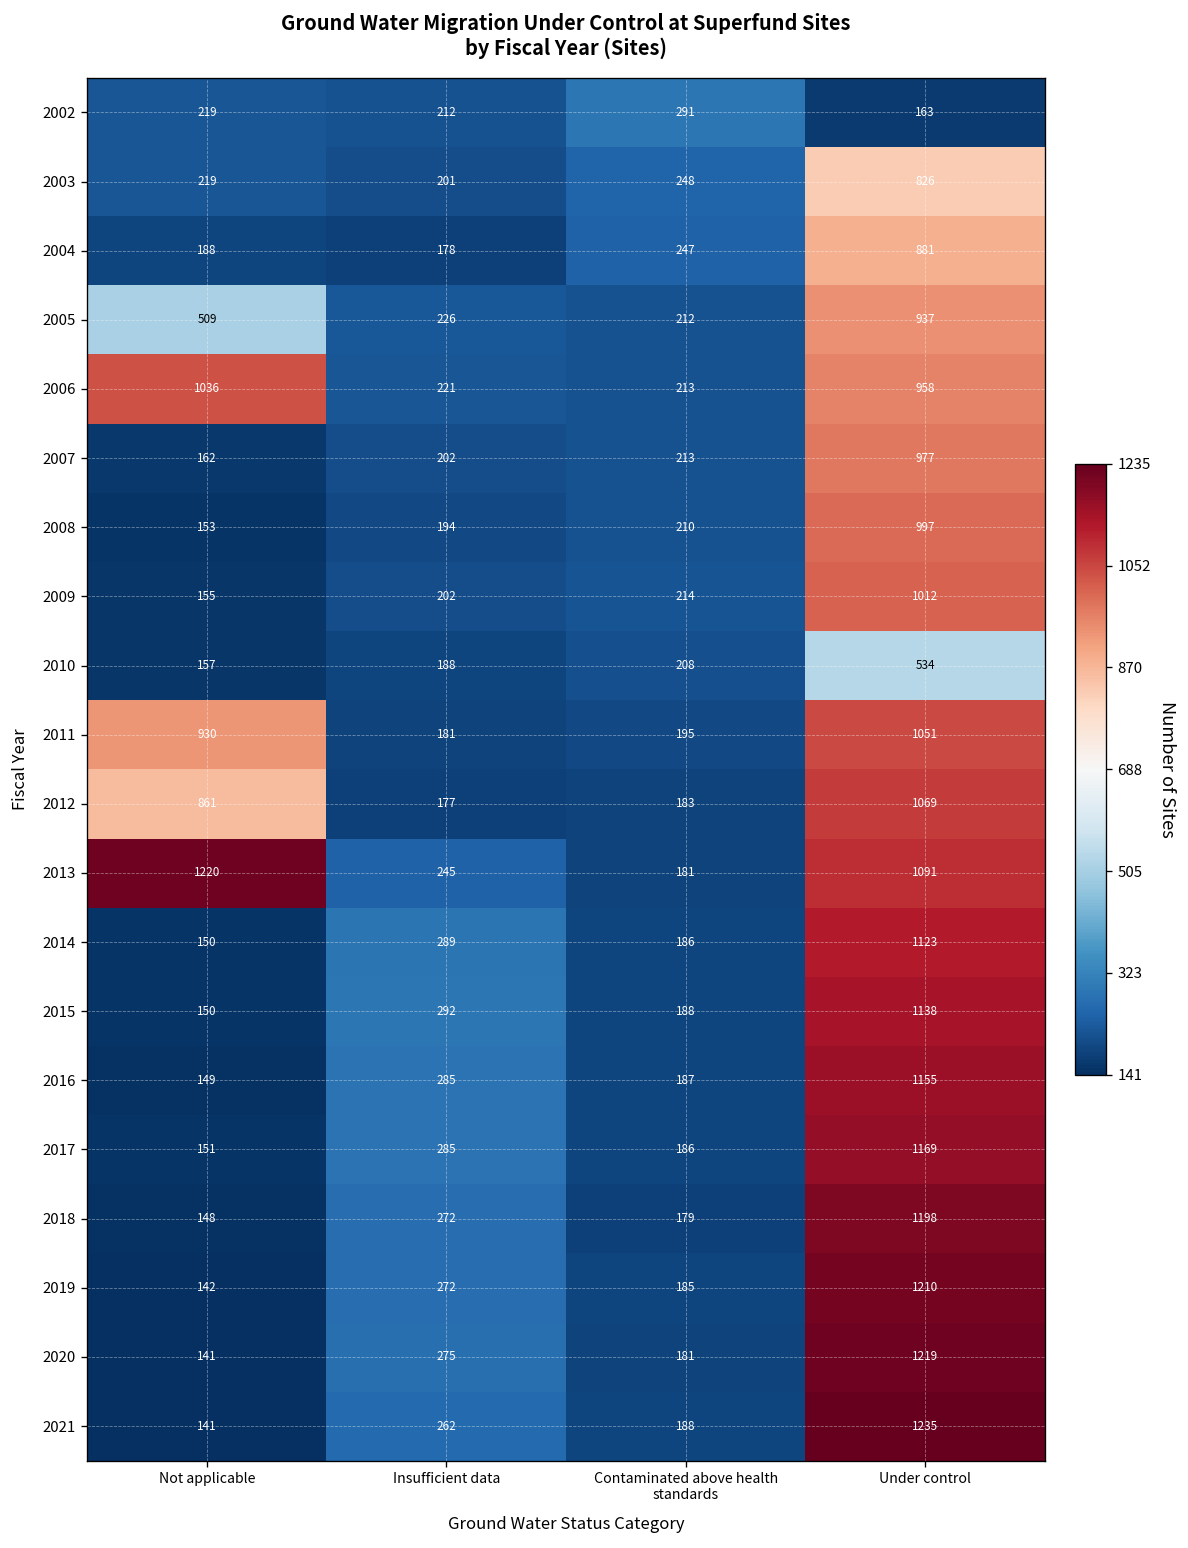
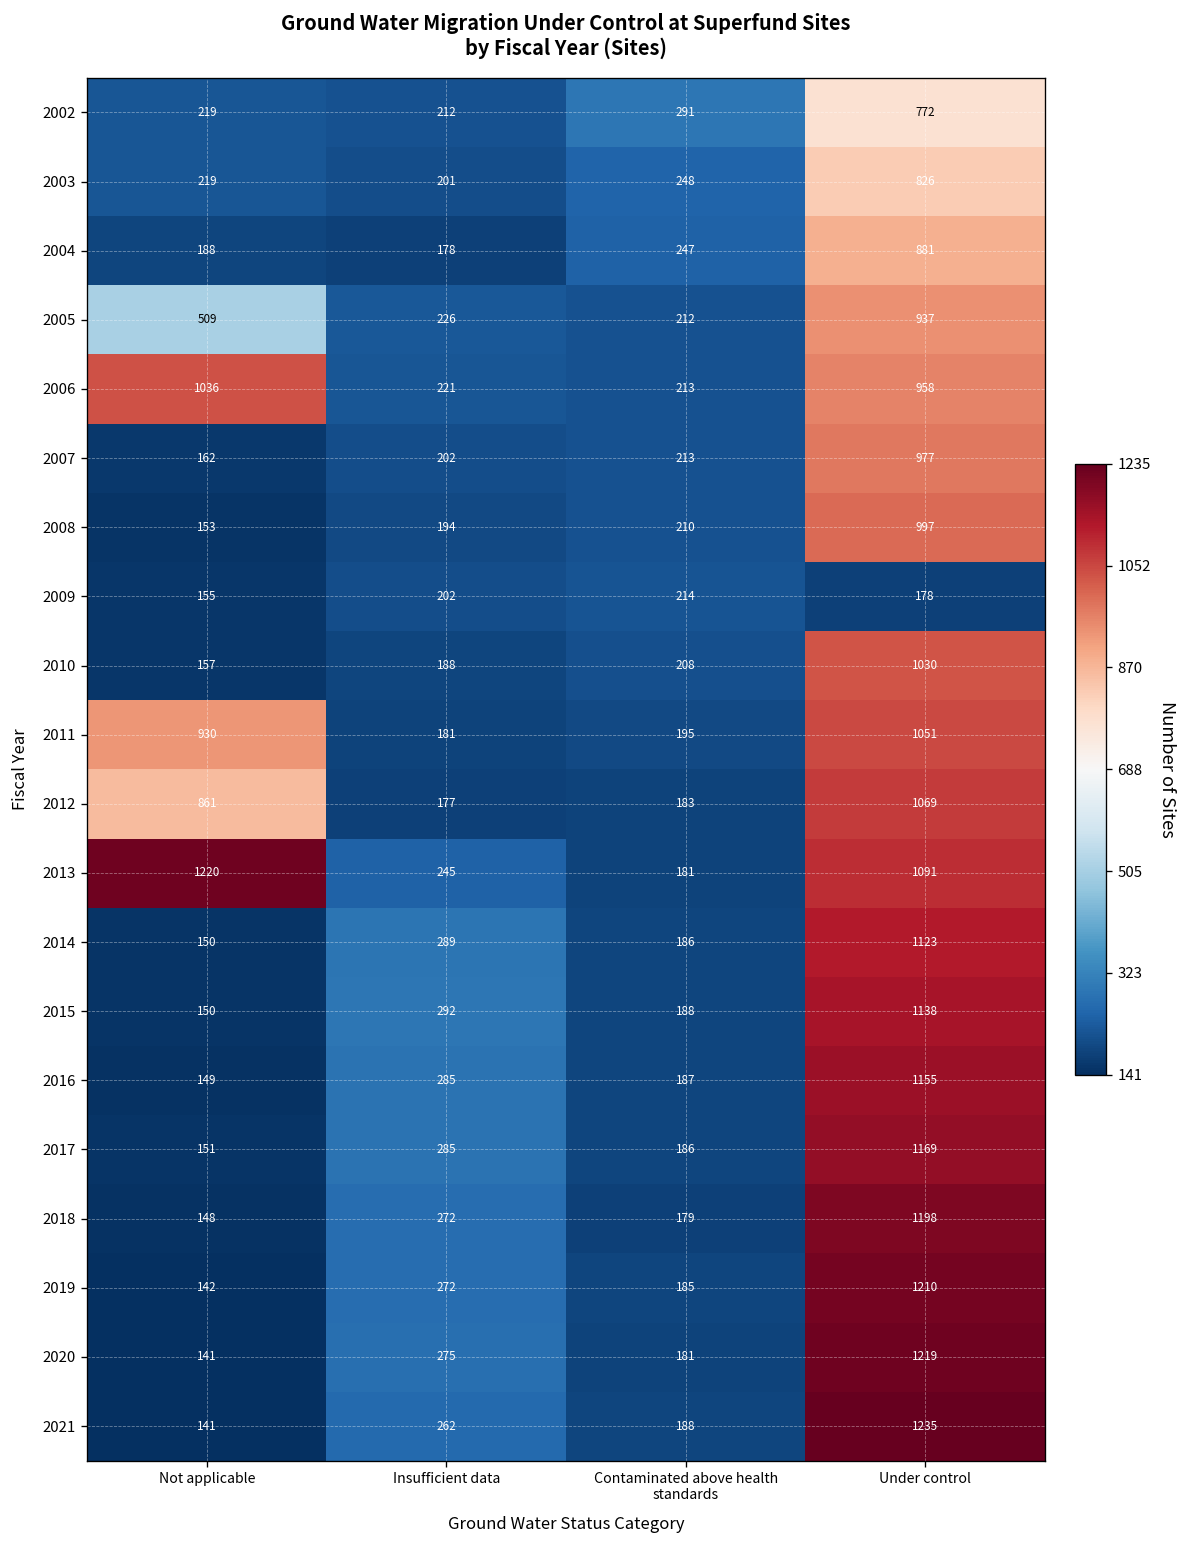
  {
    "2002": {
      "Not applicable": 219,
      "Insufficient data": 212,
      "Contaminated above health standards": 291,
-     "Under control": 163
+     "Under control": 772
    },
    "2003": {
      "Not applicable": 219,
      "Insufficient data": 201,
      "Contaminated above health standards": 248,
      "Under control": 826
    },
    "2004": {
      "Not applicable": 188,
      "Insufficient data": 178,
      "Contaminated above health standards": 247,
      "Under control": 881
    },
    "2005": {
      "Not applicable": 509,
      "Insufficient data": 226,
      "Contaminated above health standards": 212,
      "Under control": 937
    },
    "2006": {
      "Not applicable": 1036,
      "Insufficient data": 221,
      "Contaminated above health standards": 213,
      "Under control": 958
    },
    "2007": {
      "Not applicable": 162,
      "Insufficient data": 202,
      "Contaminated above health standards": 213,
      "Under control": 977
    },
    "2008": {
      "Not applicable": 153,
      "Insufficient data": 194,
      "Contaminated above health standards": 210,
      "Under control": 997
    },
    "2009": {
      "Not applicable": 155,
      "Insufficient data": 202,
      "Contaminated above health standards": 214,
-     "Under control": 1012
+     "Under control": 178
    },
    "2010": {
      "Not applicable": 157,
      "Insufficient data": 188,
      "Contaminated above health standards": 208,
-     "Under control": 534
+     "Under control": 1030
    },
    "2011": {
      "Not applicable": 930,
      "Insufficient data": 181,
      "Contaminated above health standards": 195,
      "Under control": 1051
    },
    "2012": {
      "Not applicable": 861,
      "Insufficient data": 177,
      "Contaminated above health standards": 183,
      "Under control": 1069
    },
    "2013": {
      "Not applicable": 1220,
      "Insufficient data": 245,
      "Contaminated above health standards": 181,
      "Under control": 1091
    },
    "2014": {
      "Not applicable": 150,
      "Insufficient data": 289,
      "Contaminated above health standards": 186,
      "Under control": 1123
    },
    "2015": {
      "Not applicable": 150,
      "Insufficient data": 292,
      "Contaminated above health standards": 188,
      "Under control": 1138
    },
    "2016": {
      "Not applicable": 149,
      "Insufficient data": 285,
      "Contaminated above health standards": 187,
      "Under control": 1155
    },
    "2017": {
      "Not applicable": 151,
      "Insufficient data": 285,
      "Contaminated above health standards": 186,
      "Under control": 1169
    },
    "2018": {
      "Not applicable": 148,
      "Insufficient data": 272,
      "Contaminated above health standards": 179,
      "Under control": 1198
    },
    "2019": {
      "Not applicable": 142,
      "Insufficient data": 272,
      "Contaminated above health standards": 185,
      "Under control": 1210
    },
    "2020": {
      "Not applicable": 141,
      "Insufficient data": 275,
      "Contaminated above health standards": 181,
      "Under control": 1219
    },
    "2021": {
      "Not applicable": 141,
      "Insufficient data": 262,
      "Contaminated above health standards": 188,
      "Under control": 1235
    }
  }
